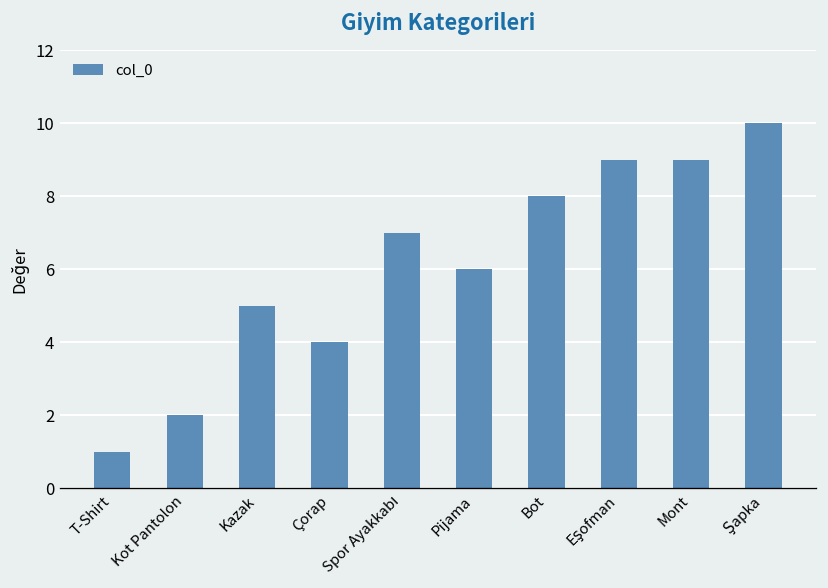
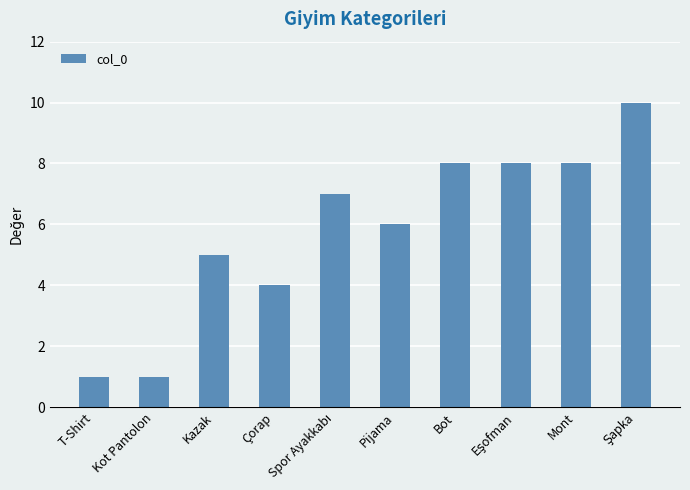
  {
    "T-Shirt": 1,
-   "Kot Pantolon": 2,
+   "Kot Pantolon": 1,
    "Kazak": 5,
    "Çorap": 4,
    "Spor Ayakkabı": 7,
    "Pijama": 6,
    "Bot": 8,
-   "Eşofman": 9,
-   "Mont": 9,
+   "Eşofman": 8,
+   "Mont": 8,
    "Şapka": 10
  }
